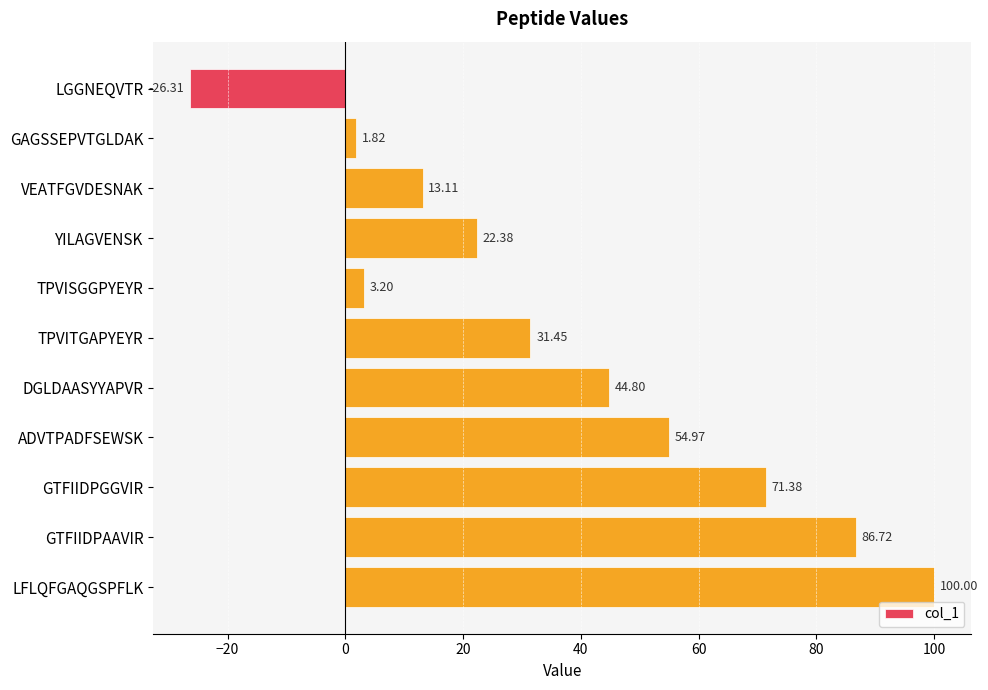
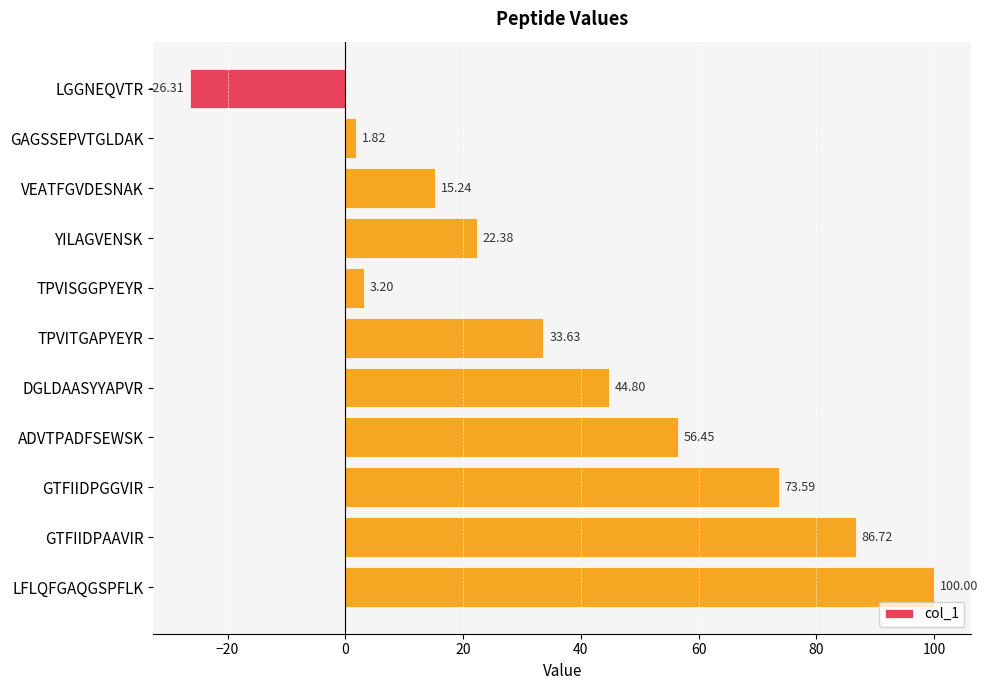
  {
    "LGGNEQVTR": -26.31,
    "GAGSSEPVTGLDAK": 1.82,
-   "VEATFGVDESNAK": 13.11,
+   "VEATFGVDESNAK": 15.24,
    "YILAGVENSK": 22.38,
    "TPVISGGPYEYR": 3.20,
-   "TPVITGAPYEYR": 31.45,
+   "TPVITGAPYEYR": 33.63,
    "DGLDAASYYAPVR": 44.80,
-   "ADVTPADFSEWSK": 54.97,
-   "GTFIIDPGGVIR": 71.38,
+   "ADVTPADFSEWSK": 56.45,
+   "GTFIIDPGGVIR": 73.59,
    "GTFIIDPAAVIR": 86.72,
    "LFLQFGAQGSPFLK": 100.00
  }
